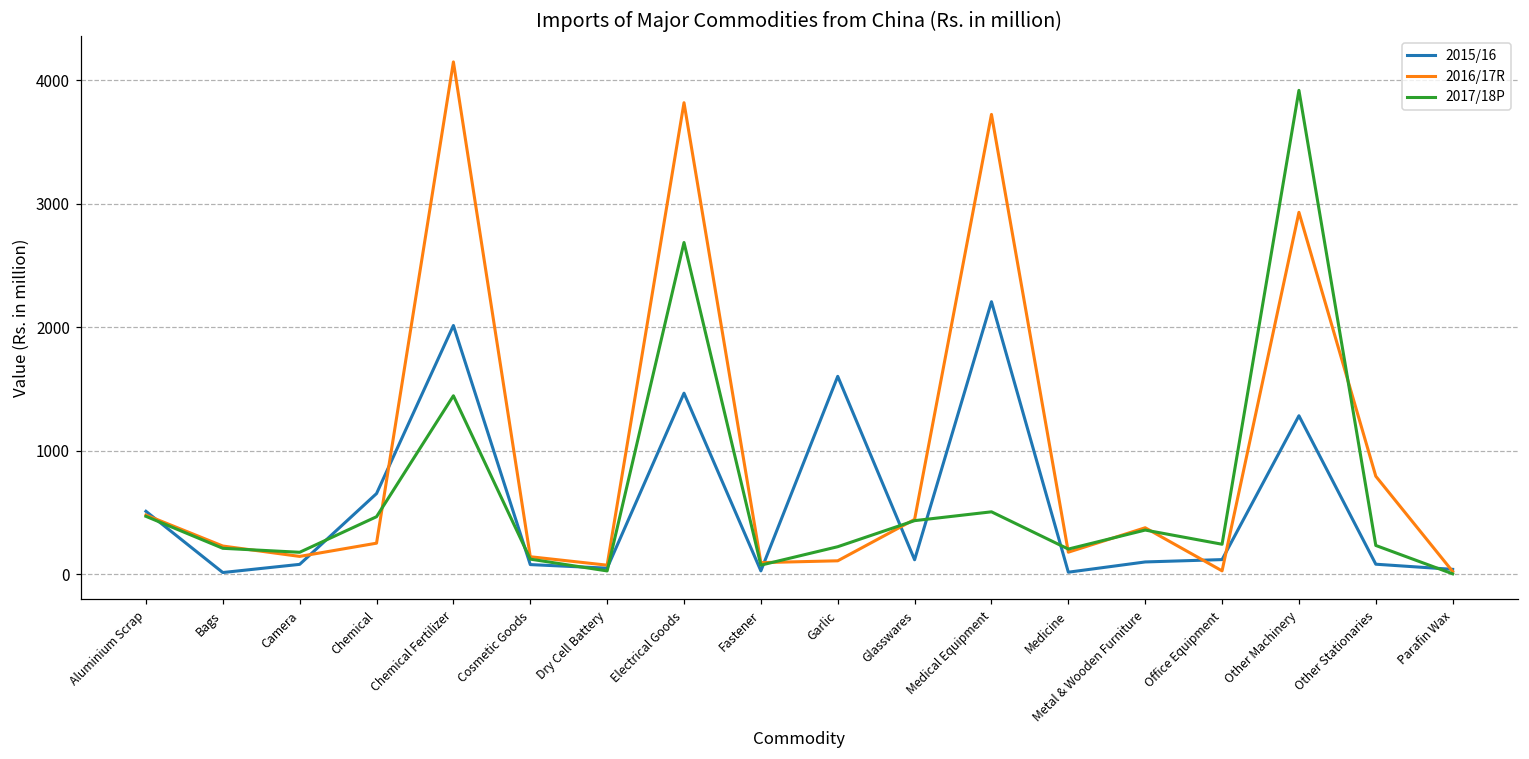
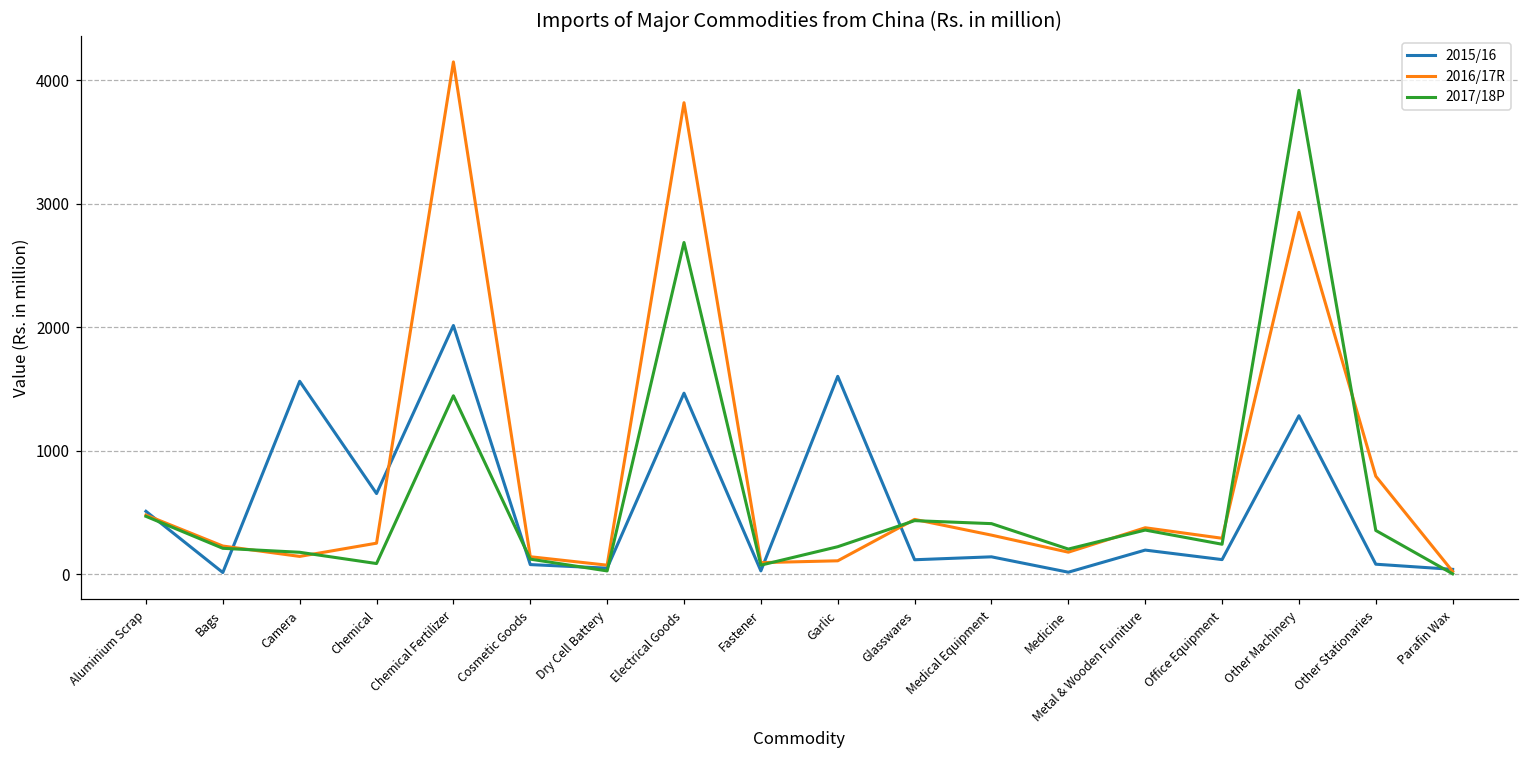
  {
    "2015/16": {
      "Aluminium Scrap": 510,
      "Bags": 10,
-     "Camera": 80,
+     "Camera": 1560,
      "Chemical": 650,
      "Chemical Fertilizer": 2010,
      "Cosmetic Goods": 80,
      "Electrical Goods": 1460,
      "Fastener": 30,
      "Garlic": 1600,
      "Glasswares": 120,
-     "Medical Equipment": 2210,
+     "Medical Equipment": 140,
      "Medicine": 20,
-     "Metal & Wooden Furniture": 100,
+     "Metal & Wooden Furniture": 190,
      "Office Equipment": 120,
      "Other Machinery": 1280,
      "Other Stationaries": 80
    },
    "2016/17R": {
      "Camera": 140,
      "Chemical": 250,
      "Chemical Fertilizer": 4150,
      "Dry Cell Battery": 70,
      "Electrical Goods": 3820,
      "Garlic": 110,
-     "Medical Equipment": 3720,
+     "Medical Equipment": 320,
      "Medicine": 180,
-     "Office Equipment": 30,
+     "Office Equipment": 290,
      "Other Machinery": 2930,
      "Other Stationaries": 790
    },
    "2017/18P": {
      "Camera": 180,
-     "Chemical": 460,
+     "Chemical": 90,
      "Chemical Fertilizer": 1440,
      "Electrical Goods": 2680,
      "Garlic": 220,
-     "Medical Equipment": 500,
+     "Medical Equipment": 410,
      "Medicine": 200,
      "Office Equipment": 240,
      "Other Machinery": 3920,
-     "Other Stationaries": 230
+     "Other Stationaries": 350
    }
  }
